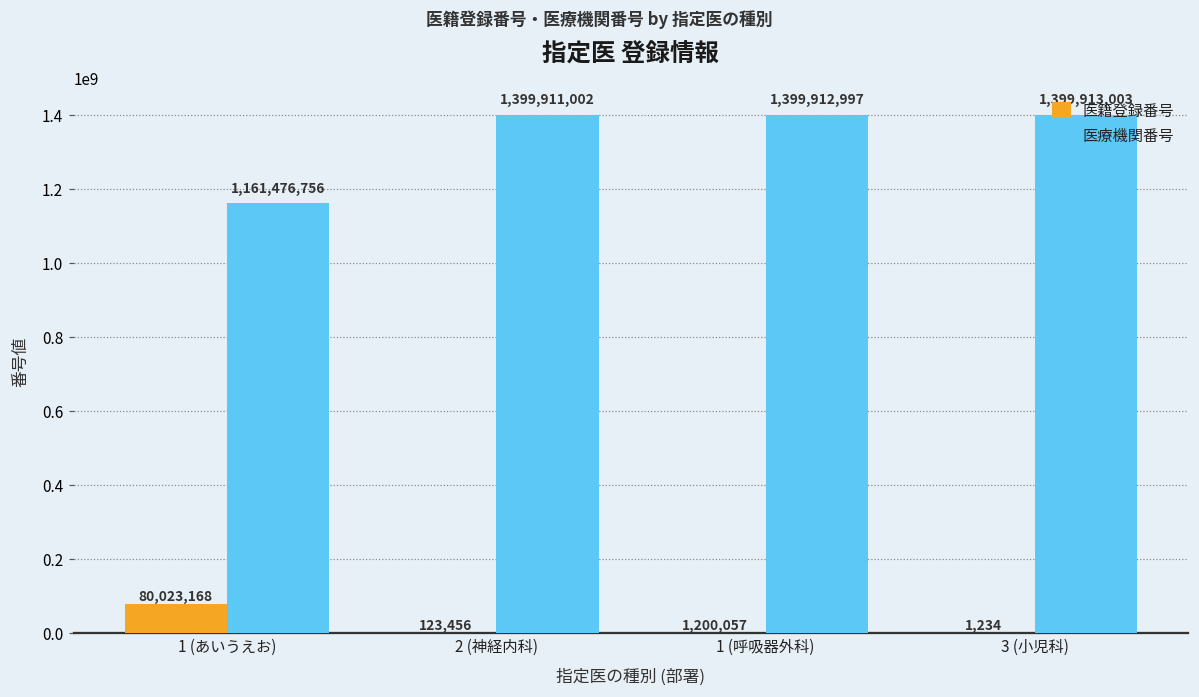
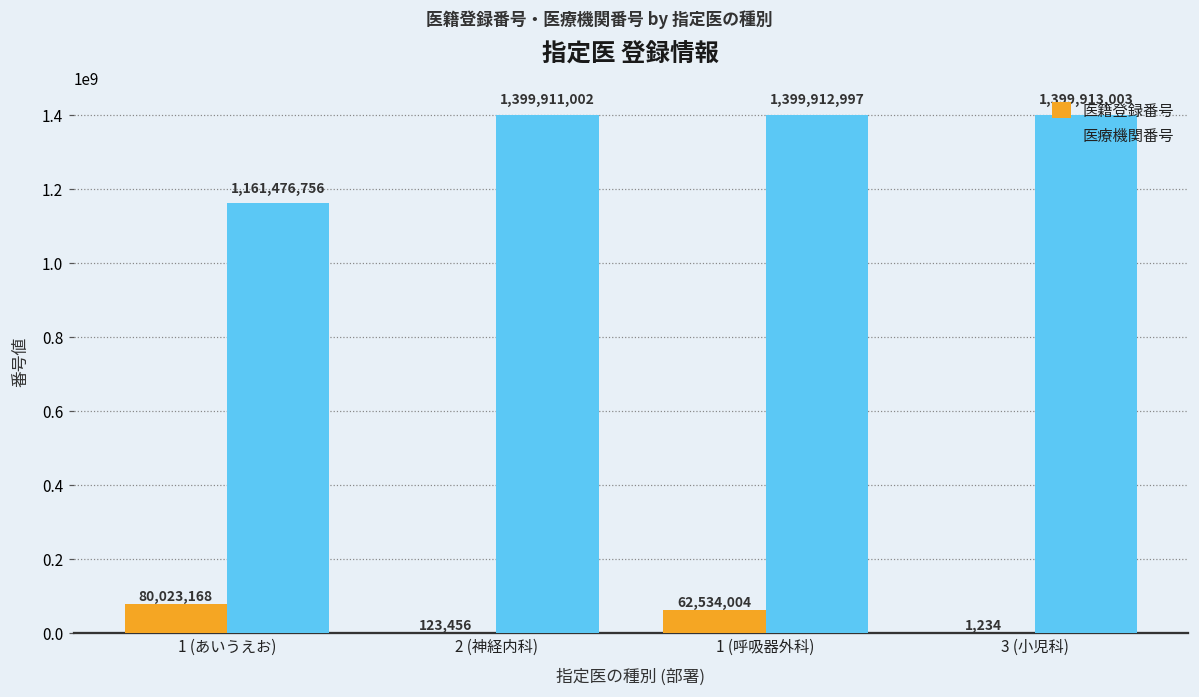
  {
    "医籍登録番号": {
      "1 (あいうえお)": "80,023,168",
      "2 (神経内科)": "123,456",
-     "1 (呼吸器外科)": "1,200,057",
+     "1 (呼吸器外科)": "62,534,004",
      "3 (小児科)": "1,234"
    },
    "医療機関番号": {
      "1 (あいうえお)": "1,161,476,756",
      "2 (神経内科)": "1,399,911,002",
      "1 (呼吸器外科)": "1,399,912,997",
      "3 (小児科)": "1,399,913,003"
    }
  }
